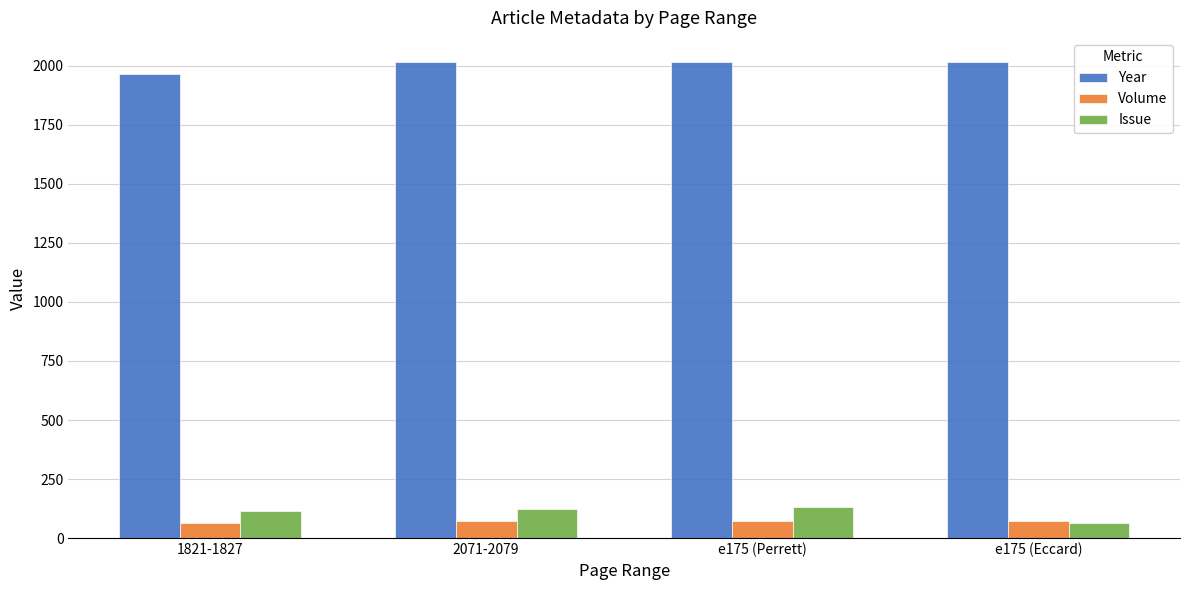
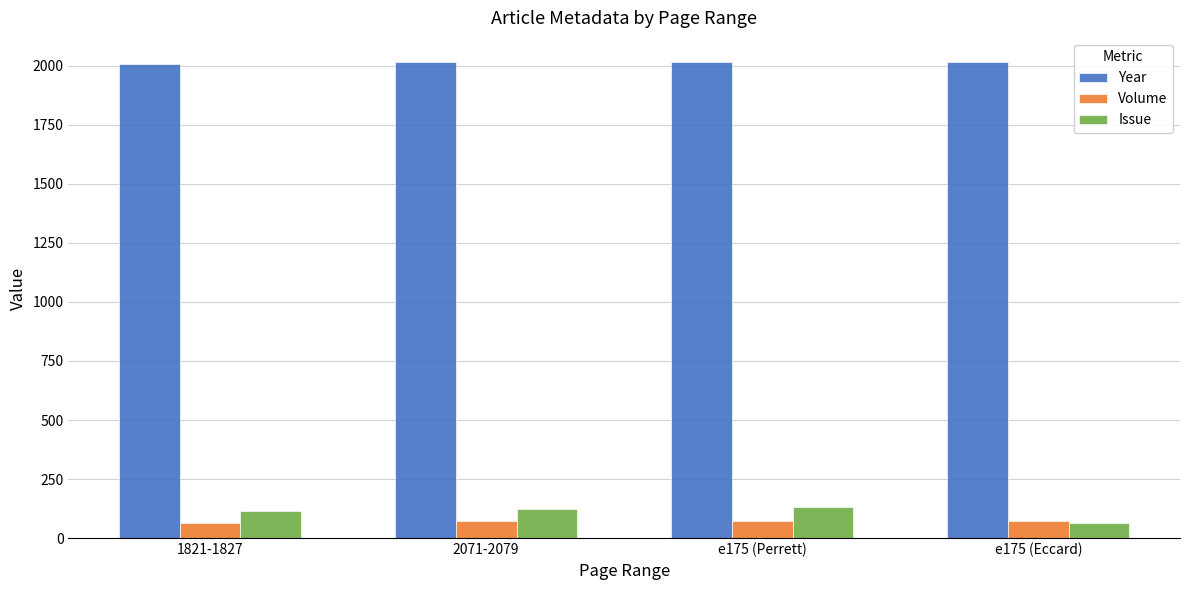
  {
    "Year": {
-     "1821-1827": 1970,
+     "1821-1827": 2010,
      "2071-2079": 2020,
      "e175 (Perrett)": 2020,
      "e175 (Eccard)": 2020
    },
    "Volume": {
      "1821-1827": 60,
      "2071-2079": 70,
      "e175 (Perrett)": 70,
      "e175 (Eccard)": 70
    },
    "Issue": {
      "1821-1827": 110,
      "2071-2079": 120,
      "e175 (Perrett)": 130,
      "e175 (Eccard)": 60
    }
  }
